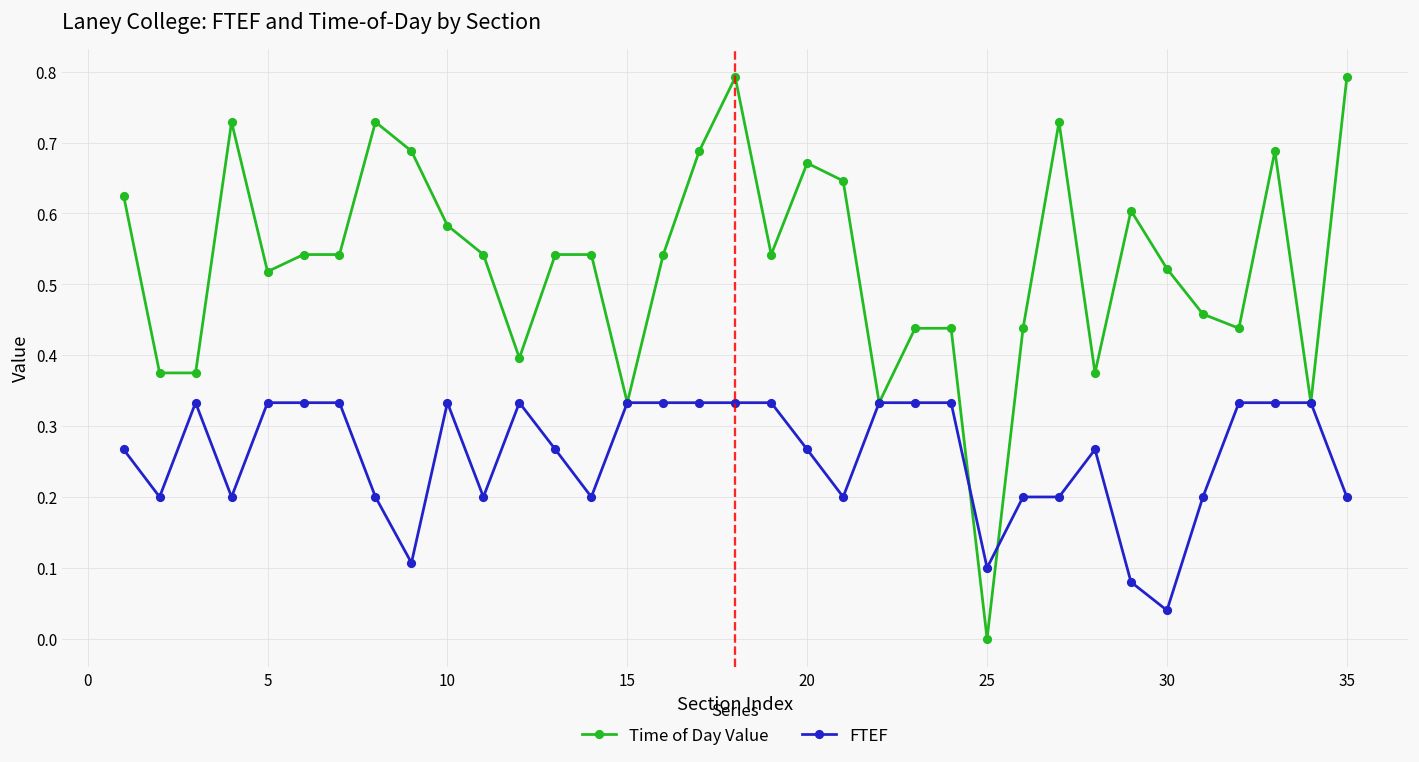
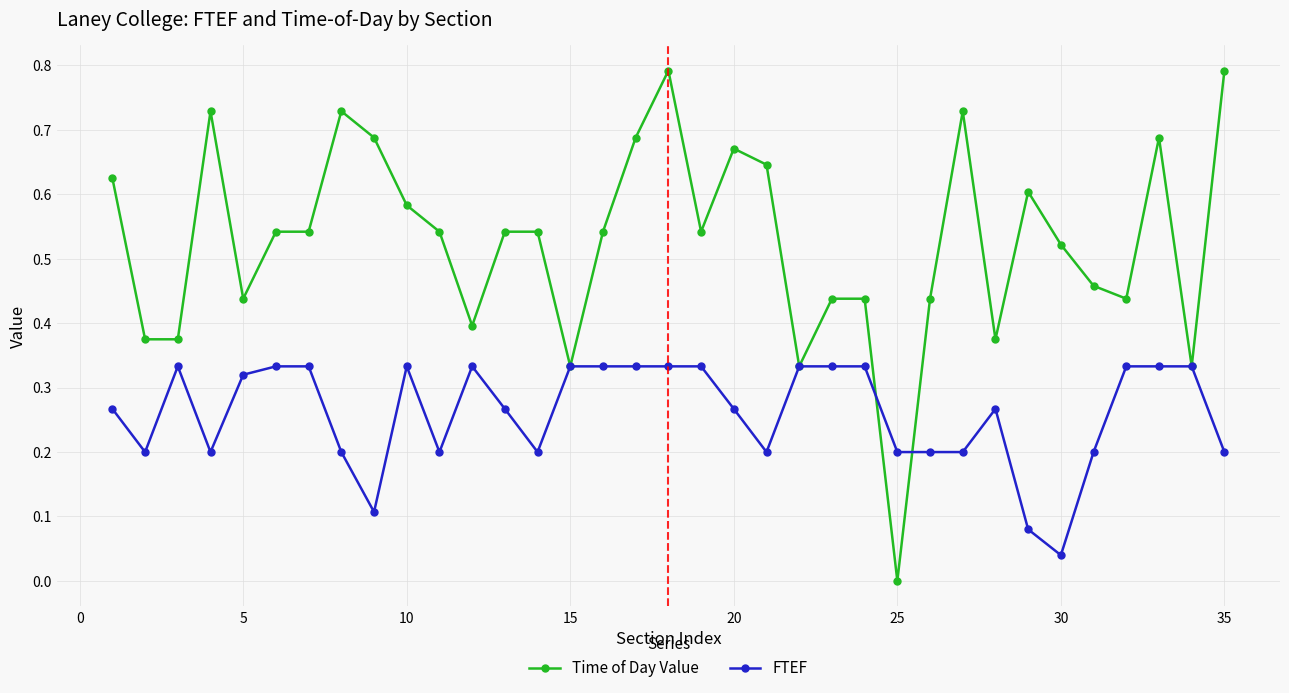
  {
    "Time of Day Value": {
-     "5": 0.52,
+     "5": 0.44,
      "10": 0.58,
      "20": 0.67,
      "25": 0.00,
      "30": 0.52,
      "35": 0.79
    },
    "FTEF": {
-     "5": 0.33,
+     "5": 0.32,
      "10": 0.33,
      "20": 0.27,
-     "25": 0.1,
+     "25": 0.2,
      "30": 0.04,
      "35": 0.20
    }
  }
